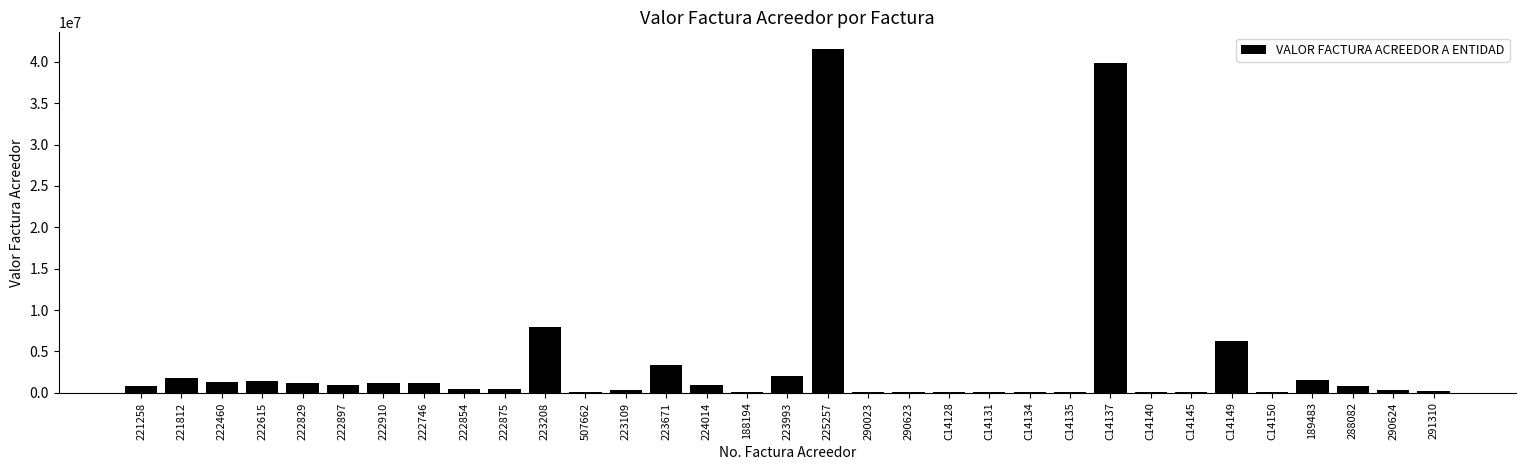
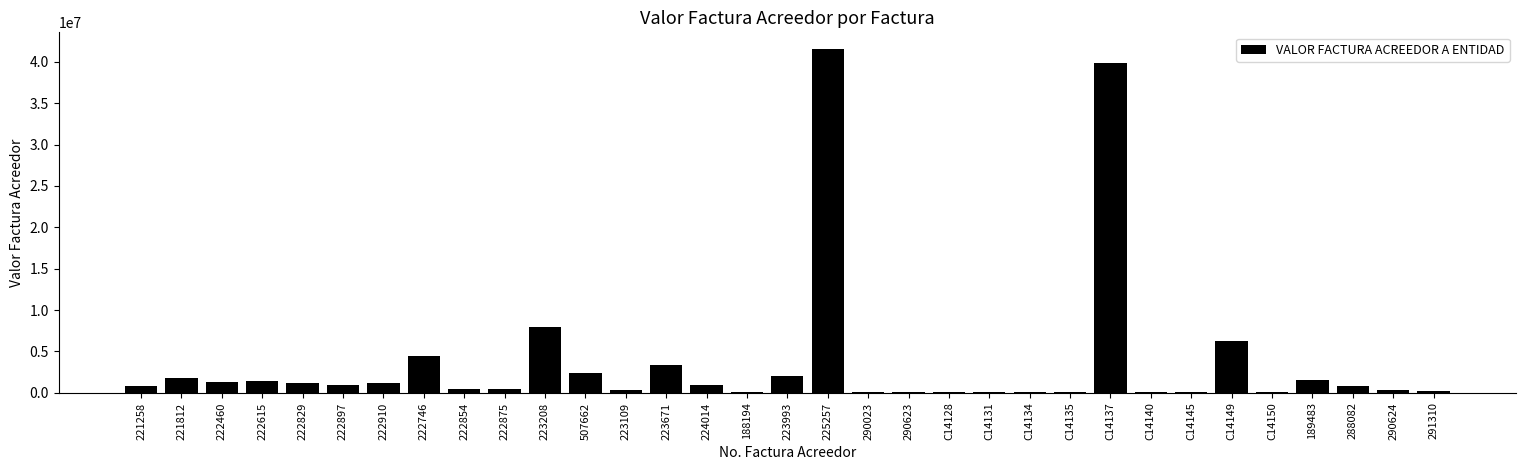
  {
    "221258": 1000000,
    "221812": 2000000,
    "222460": 1000000,
    "222615": 1000000,
    "222829": 1000000,
    "222897": 1000000,
    "222910": 1000000,
-   "222746": 1000000,
+   "222746": 4000000,
    "222854": 1000000,
    "222875": 1000000,
    "223208": 8000000,
-   "507662": 0,
+   "507662": 2000000,
    "223671": 3000000,
    "224014": 1000000,
    "223993": 2000000,
    "225257": 41000000,
    "C14137": 40000000,
    "C14149": 6000000,
    "189483": 2000000,
    "288082": 1000000
  }
